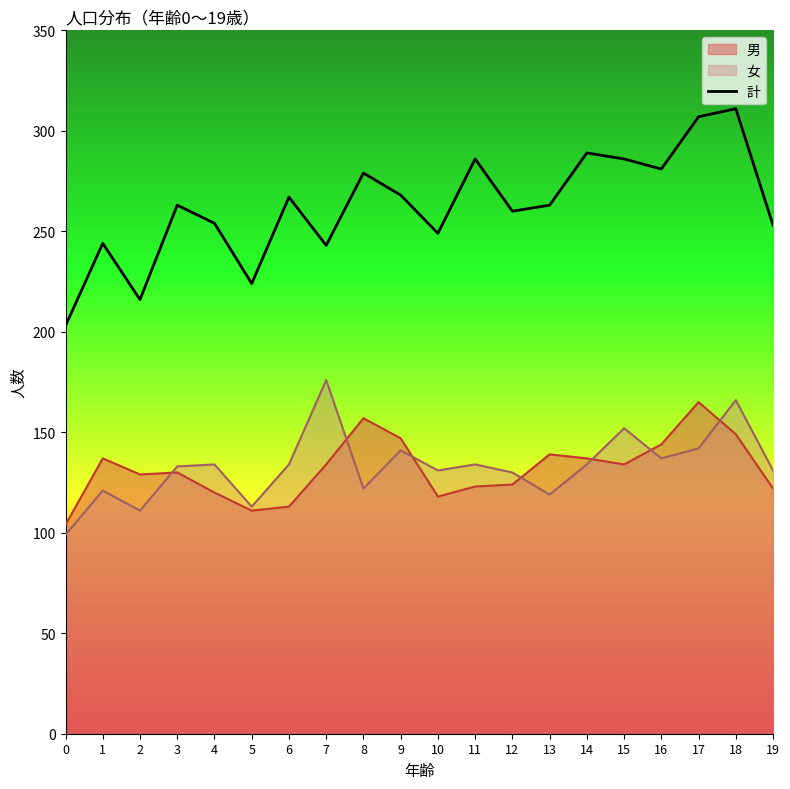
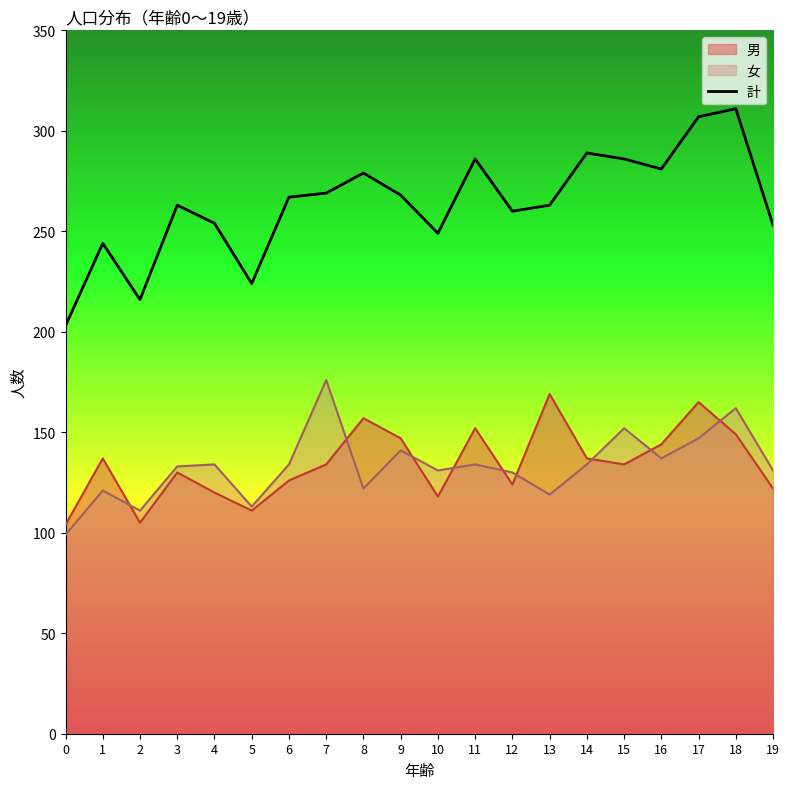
  {
    "男": {
      "0": 104,
      "1": 137,
-     "2": 129,
+     "2": 105,
      "3": 130,
      "4": 120,
      "5": 111,
-     "6": 113,
+     "6": 126,
      "7": 134,
      "8": 157,
      "9": 147,
      "10": 118,
-     "11": 123,
+     "11": 152,
      "12": 124,
-     "13": 139,
+     "13": 169,
      "14": 137,
      "15": 134,
      "16": 144,
      "17": 165,
      "18": 149,
      "19": 122
    },
    "女": {
      "0": 99,
      "1": 121,
      "2": 111,
      "3": 133,
      "4": 134,
      "5": 113,
      "6": 134,
      "7": 176,
      "8": 122,
      "9": 141,
      "10": 131,
      "11": 134,
      "12": 130,
      "13": 119,
      "14": 134,
      "15": 152,
      "16": 137,
-     "17": 142,
-     "18": 166,
+     "17": 147,
+     "18": 162,
      "19": 131
    },
    "計": {
      "0": 203,
      "1": 244,
      "2": 216,
      "3": 263,
      "4": 254,
      "5": 224,
      "6": 267,
-     "7": 243,
+     "7": 269,
      "8": 279,
      "9": 268,
      "10": 249,
      "11": 286,
      "12": 260,
      "13": 263,
      "14": 289,
      "15": 286,
      "16": 281,
      "17": 307,
      "18": 311,
      "19": 253
    }
  }
